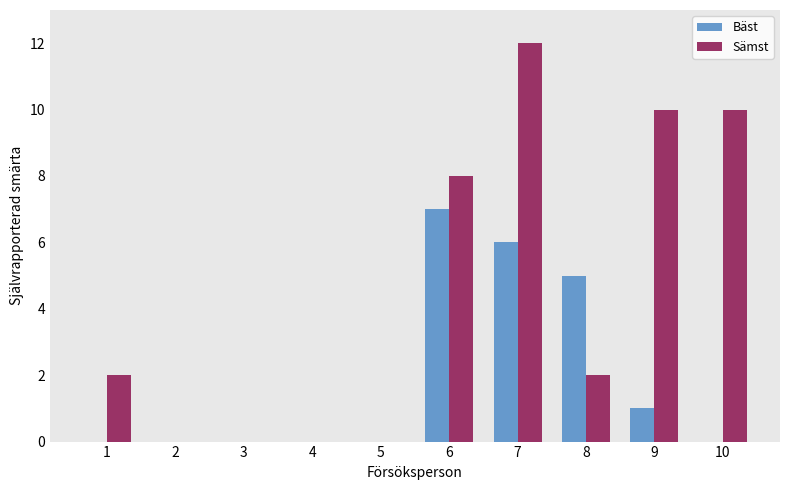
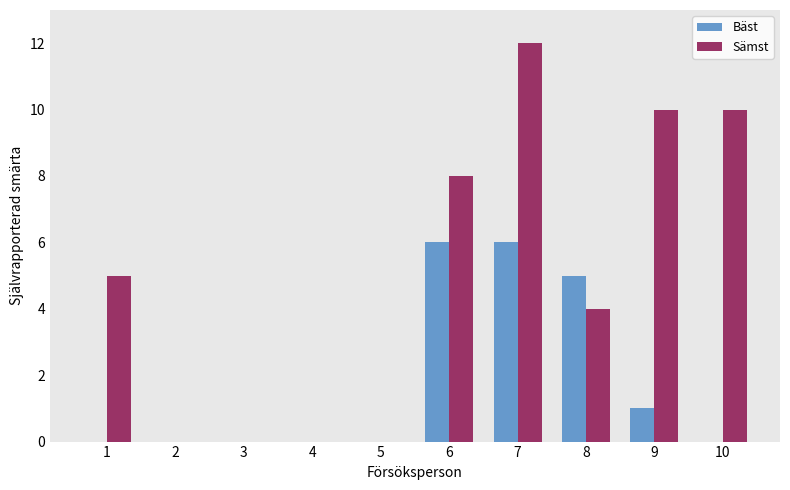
  {
    "Bäst": {
      "1": 0,
      "2": 0,
      "3": 0,
      "4": 0,
      "5": 0,
-     "6": 7,
+     "6": 6,
      "7": 6,
      "8": 5,
      "9": 1,
      "10": 0
    },
    "Sämst": {
-     "1": 2,
+     "1": 5,
      "2": 0,
      "3": 0,
      "4": 0,
      "5": 0,
      "6": 8,
      "7": 12,
-     "8": 2,
+     "8": 4,
      "9": 10,
      "10": 10
    }
  }
